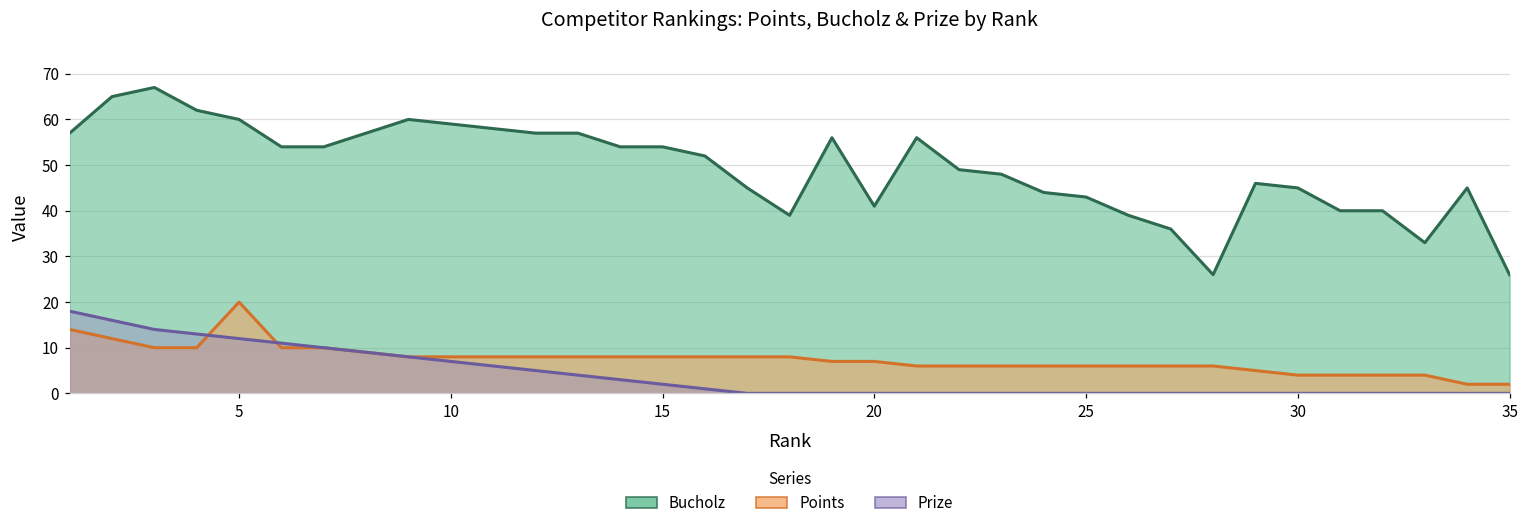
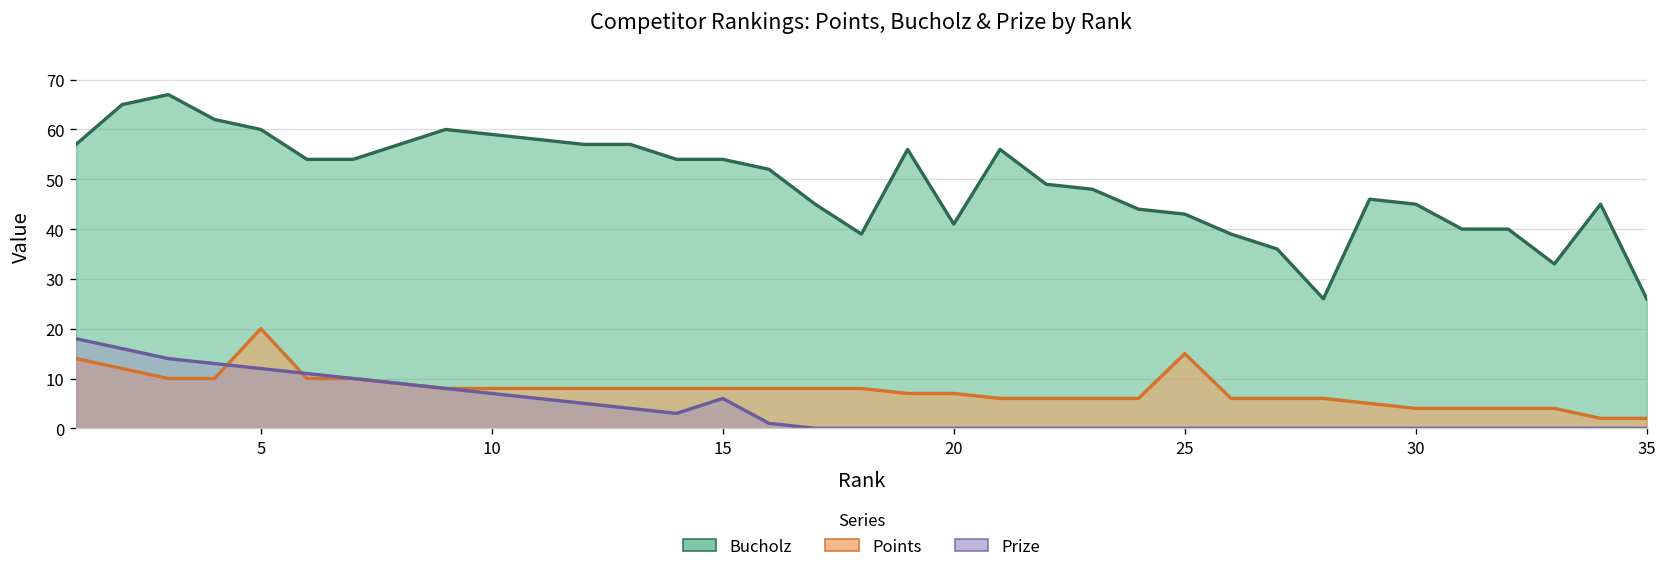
  {
    "Bucholz": {
      "5": 60,
      "10": 59,
      "15": 54,
      "20": 41,
      "25": 43,
      "30": 45,
      "35": 26
    },
    "Points": {
      "5": 20,
      "10": 8,
      "15": 8,
      "20": 7,
-     "25": 6,
+     "25": 15,
      "30": 4,
      "35": 2
    },
    "Prize": {
      "5": 12,
      "10": 7,
-     "15": 2,
+     "15": 6,
      "20": 0,
      "25": 0,
      "30": 0,
      "35": 0
    }
  }
